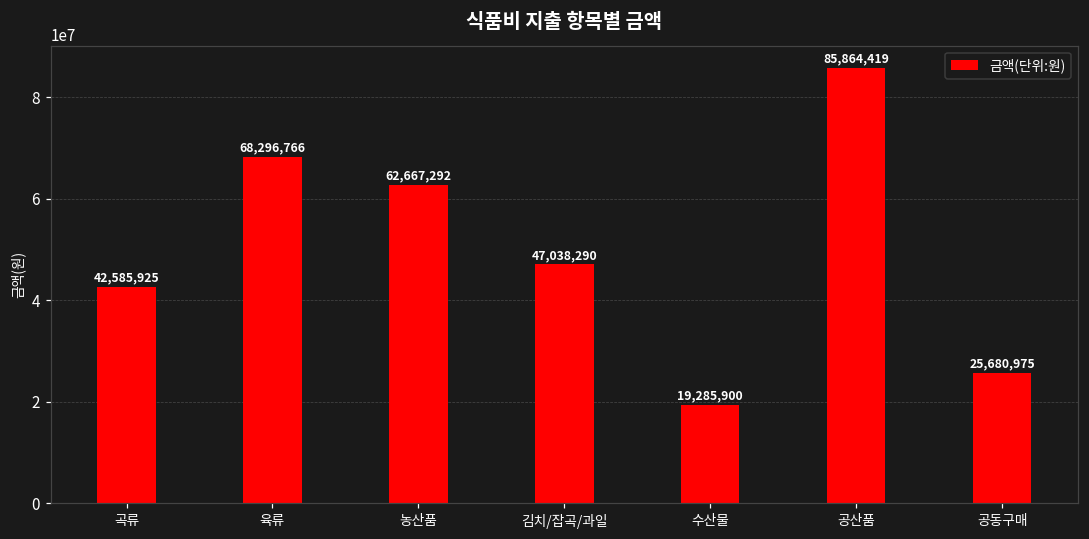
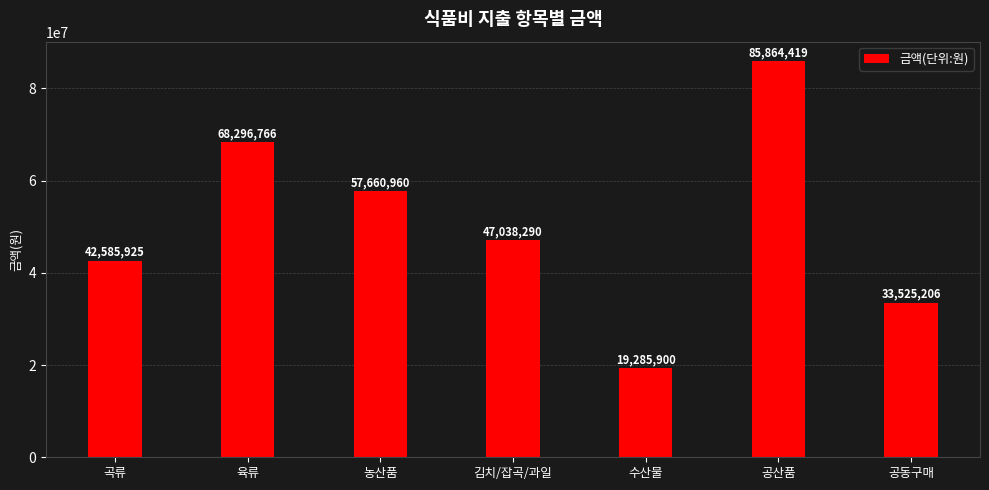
  {
    "곡류": "42,585,925",
    "육류": "68,296,766",
-   "농산품": "62,667,292",
+   "농산품": "57,660,960",
    "김치/잡곡/과일": "47,038,290",
    "수산물": "19,285,900",
    "공산품": "85,864,419",
-   "공동구매": "25,680,975"
+   "공동구매": "33,525,206"
  }
